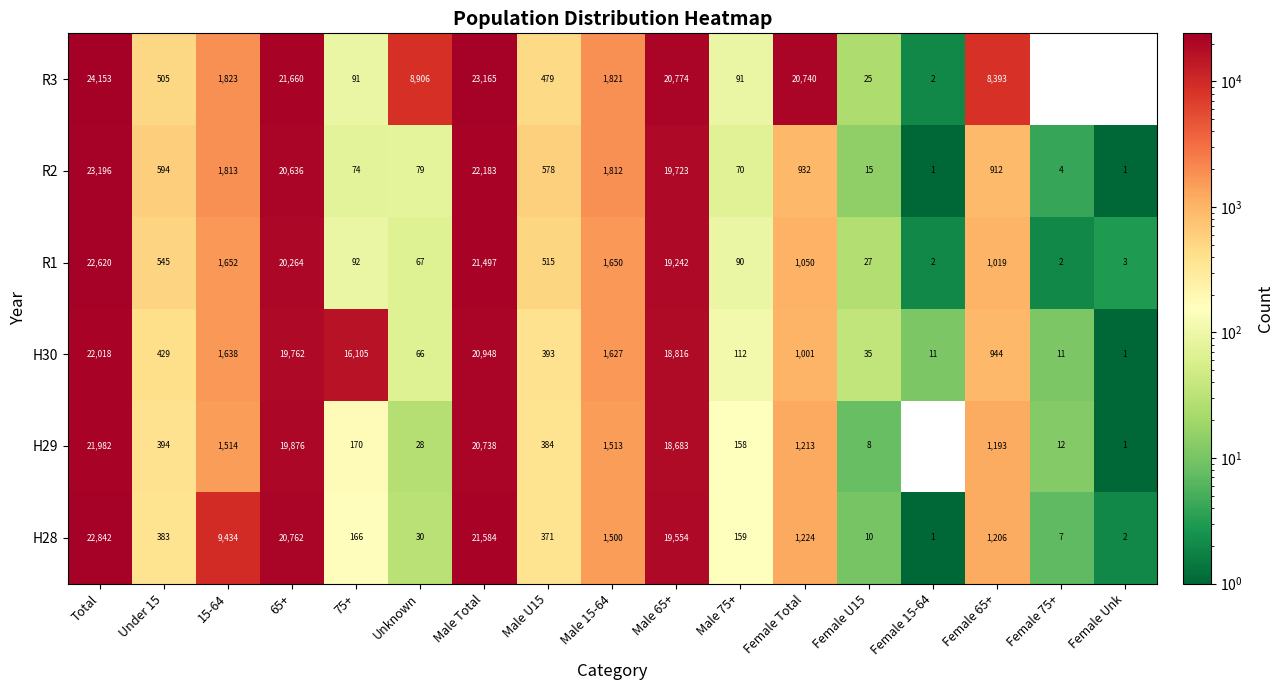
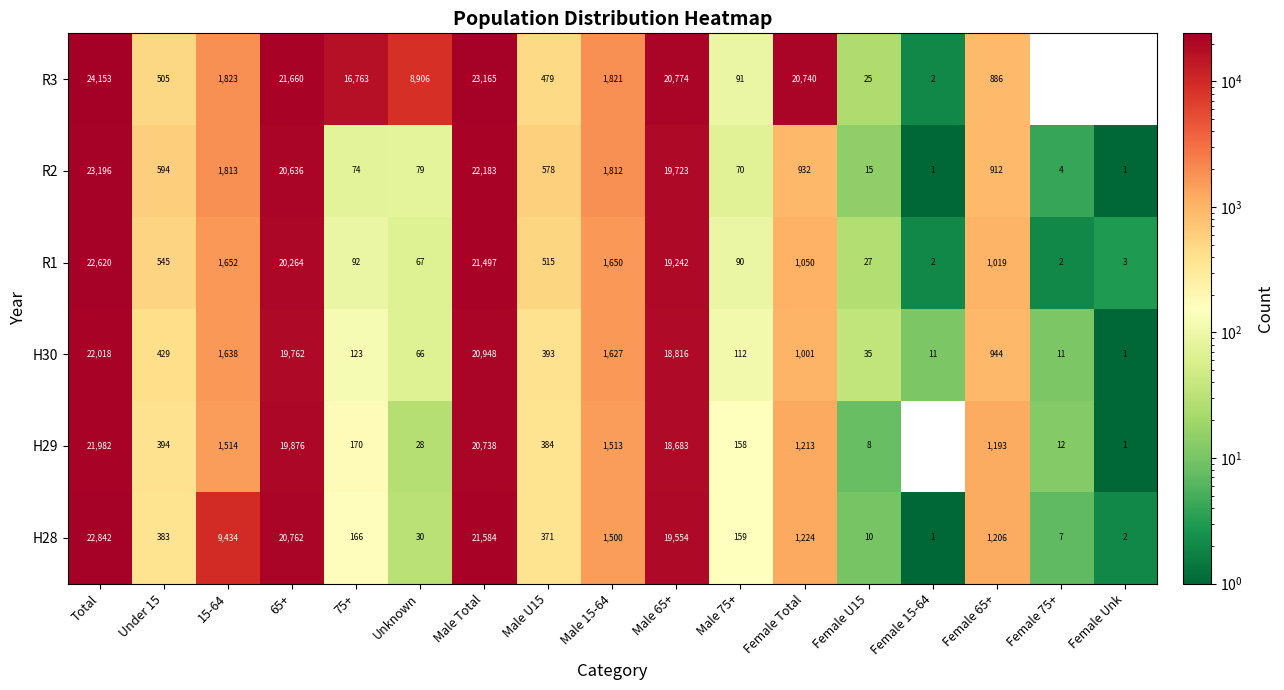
  {
    "R3": {
      "Total": "24,153",
      "Under 15": "505",
      "15-64": "1,823",
      "65+": "21,660",
-     "75+": "91",
+     "75+": "16,763",
      "Unknown": "8,906",
      "Male Total": "23,165",
      "Male U15": "479",
      "Male 15-64": "1,821",
      "Male 65+": "20,774",
      "Male 75+": "91",
      "Female Total": "20,740",
      "Female U15": "25",
      "Female 15-64": "2",
-     "Female 65+": "8,393"
+     "Female 65+": "886"
    },
    "R2": {
      "Total": "23,196",
      "Under 15": "594",
      "15-64": "1,813",
      "65+": "20,636",
      "75+": "74",
      "Unknown": "79",
      "Male Total": "22,183",
      "Male U15": "578",
      "Male 15-64": "1,812",
      "Male 65+": "19,723",
      "Male 75+": "70",
      "Female Total": "932",
      "Female U15": "15",
      "Female 15-64": "1",
      "Female 65+": "912",
      "Female 75+": "4",
      "Female Unk": "1"
    },
    "R1": {
      "Total": "22,620",
      "Under 15": "545",
      "15-64": "1,652",
      "65+": "20,264",
      "75+": "92",
      "Unknown": "67",
      "Male Total": "21,497",
      "Male U15": "515",
      "Male 15-64": "1,650",
      "Male 65+": "19,242",
      "Male 75+": "90",
      "Female Total": "1,050",
      "Female U15": "27",
      "Female 15-64": "2",
      "Female 65+": "1,019",
      "Female 75+": "2",
      "Female Unk": "3"
    },
    "H30": {
      "Total": "22,018",
      "Under 15": "429",
      "15-64": "1,638",
      "65+": "19,762",
-     "75+": "16,105",
+     "75+": "123",
      "Unknown": "66",
      "Male Total": "20,948",
      "Male U15": "393",
      "Male 15-64": "1,627",
      "Male 65+": "18,816",
      "Male 75+": "112",
      "Female Total": "1,001",
      "Female U15": "35",
      "Female 15-64": "11",
      "Female 65+": "944",
      "Female 75+": "11",
      "Female Unk": "1"
    },
    "H29": {
      "Total": "21,982",
      "Under 15": "394",
      "15-64": "1,514",
      "65+": "19,876",
      "75+": "170",
      "Unknown": "28",
      "Male Total": "20,738",
      "Male U15": "384",
      "Male 15-64": "1,513",
      "Male 65+": "18,683",
      "Male 75+": "158",
      "Female Total": "1,213",
      "Female U15": "8",
      "Female 65+": "1,193",
      "Female 75+": "12",
      "Female Unk": "1"
    },
    "H28": {
      "Total": "22,842",
      "Under 15": "383",
      "15-64": "9,434",
      "65+": "20,762",
      "75+": "166",
      "Unknown": "30",
      "Male Total": "21,584",
      "Male U15": "371",
      "Male 15-64": "1,500",
      "Male 65+": "19,554",
      "Male 75+": "159",
      "Female Total": "1,224",
      "Female U15": "10",
      "Female 15-64": "1",
      "Female 65+": "1,206",
      "Female 75+": "7",
      "Female Unk": "2"
    }
  }
